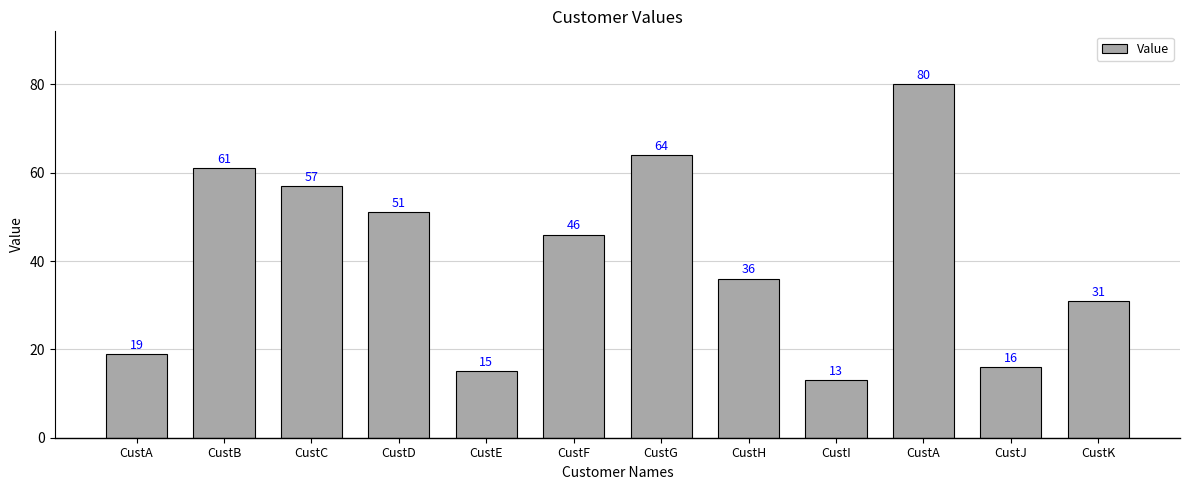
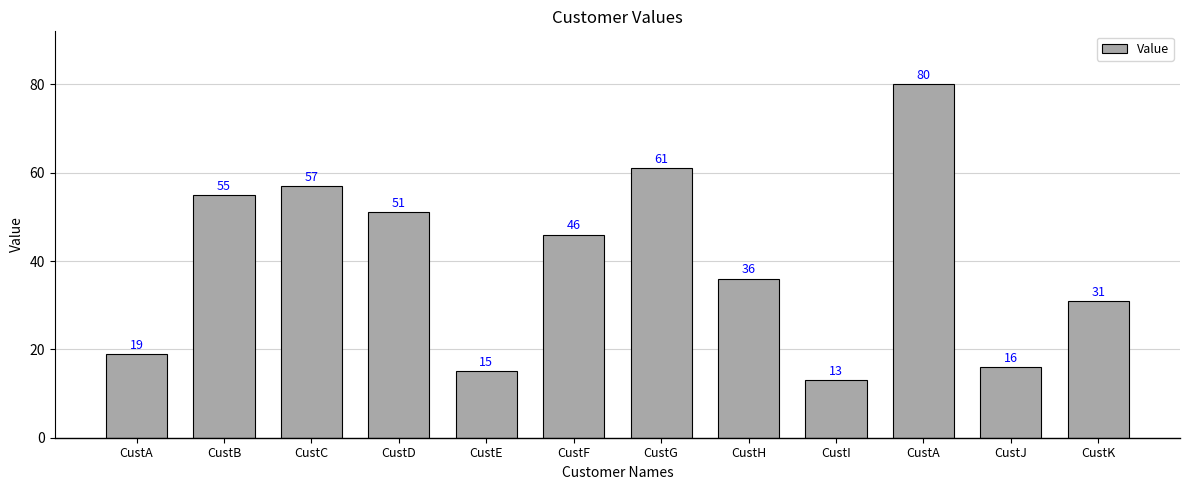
  {
-   "CustB": 61,
+   "CustB": 55,
    "CustC": 57,
    "CustD": 51,
    "CustE": 15,
    "CustF": 46,
-   "CustG": 64,
+   "CustG": 61,
    "CustH": 36,
    "CustI": 13,
    "CustJ": 16,
    "CustK": 31
  }
